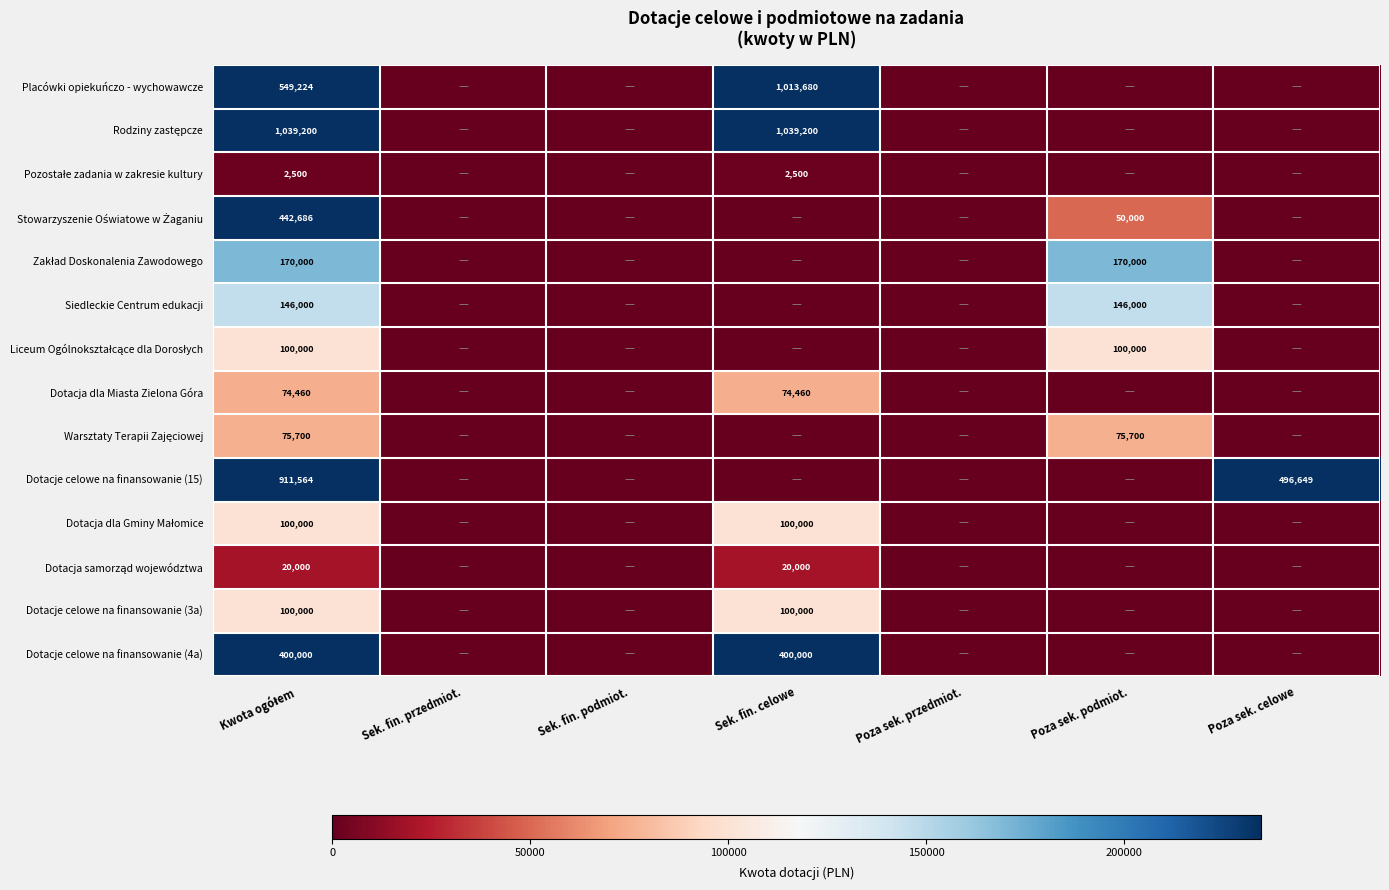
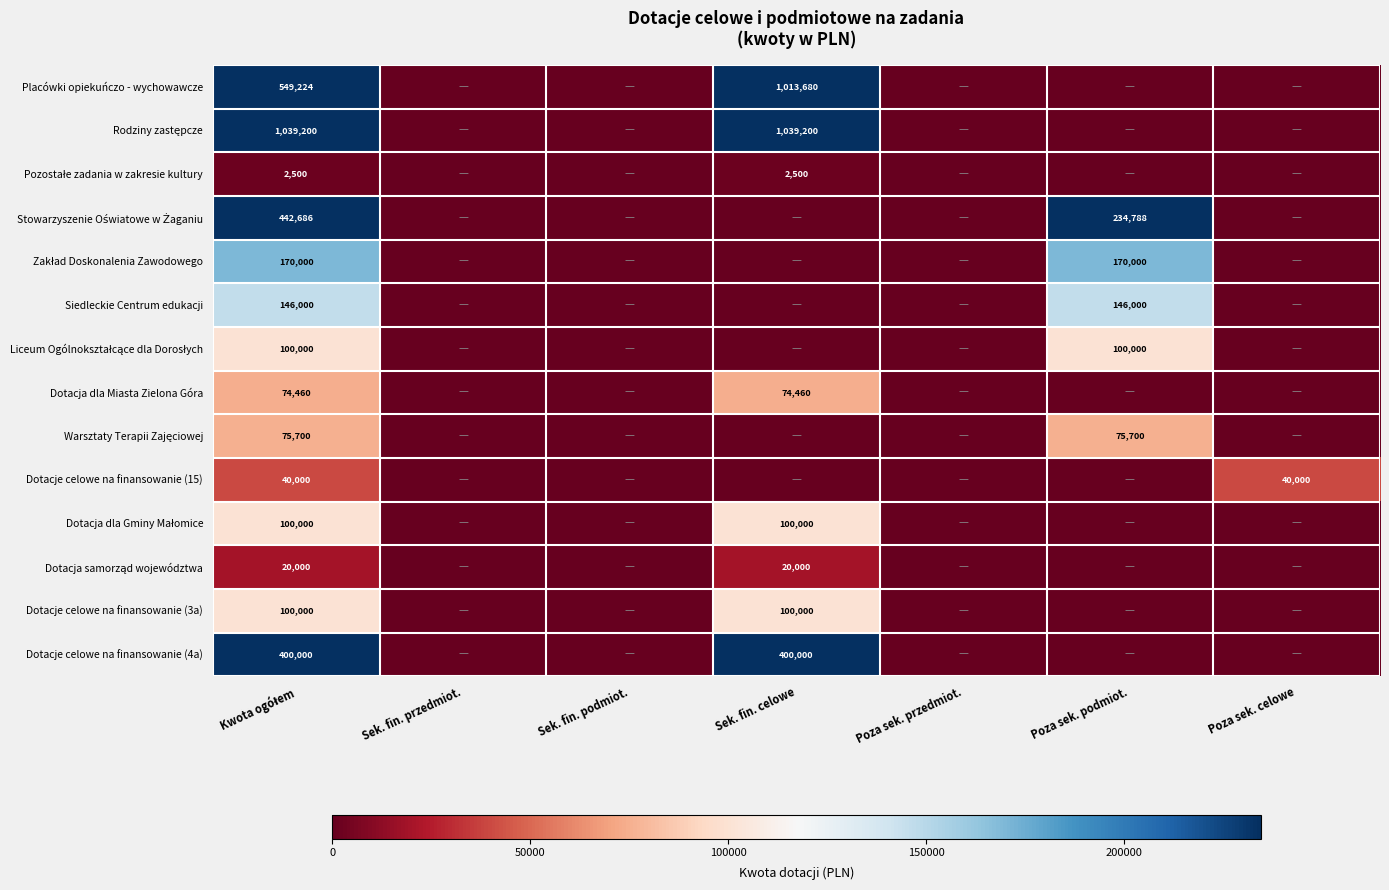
  {
    "Placówki opiekuńczo - wychowawcze": {
      "Kwota ogółem": "549,224",
      "Sek. fin. celowe": "1,013,680"
    },
    "Rodziny zastępcze": {
      "Kwota ogółem": "1,039,200",
      "Sek. fin. celowe": "1,039,200"
    },
    "Pozostałe zadania w zakresie kultury": {
      "Kwota ogółem": "2,500",
      "Sek. fin. celowe": "2,500"
    },
    "Stowarzyszenie Oświatowe w Żaganiu": {
      "Kwota ogółem": "442,686",
-     "Poza sek. podmiot.": "50,000"
+     "Poza sek. podmiot.": "234,788"
    },
    "Zakład Doskonalenia Zawodowego": {
      "Kwota ogółem": "170,000",
      "Poza sek. podmiot.": "170,000"
    },
    "Siedleckie Centrum edukacji": {
      "Kwota ogółem": "146,000",
      "Poza sek. podmiot.": "146,000"
    },
    "Liceum Ogólnokształcące dla Dorosłych": {
      "Kwota ogółem": "100,000",
      "Poza sek. podmiot.": "100,000"
    },
    "Dotacja dla Miasta Zielona Góra": {
      "Kwota ogółem": "74,460",
      "Sek. fin. celowe": "74,460"
    },
    "Warsztaty Terapii Zajęciowej": {
      "Kwota ogółem": "75,700",
      "Poza sek. podmiot.": "75,700"
    },
    "Dotacje celowe na finansowanie (15)": {
-     "Kwota ogółem": "911,564",
-     "Poza sek. celowe": "496,649"
+     "Kwota ogółem": "40,000",
+     "Poza sek. celowe": "40,000"
    },
    "Dotacja dla Gminy Małomice": {
      "Kwota ogółem": "100,000",
      "Sek. fin. celowe": "100,000"
    },
    "Dotacja samorząd województwa": {
      "Kwota ogółem": "20,000",
      "Sek. fin. celowe": "20,000"
    },
    "Dotacje celowe na finansowanie (3a)": {
      "Kwota ogółem": "100,000",
      "Sek. fin. celowe": "100,000"
    },
    "Dotacje celowe na finansowanie (4a)": {
      "Kwota ogółem": "400,000",
      "Sek. fin. celowe": "400,000"
    }
  }
